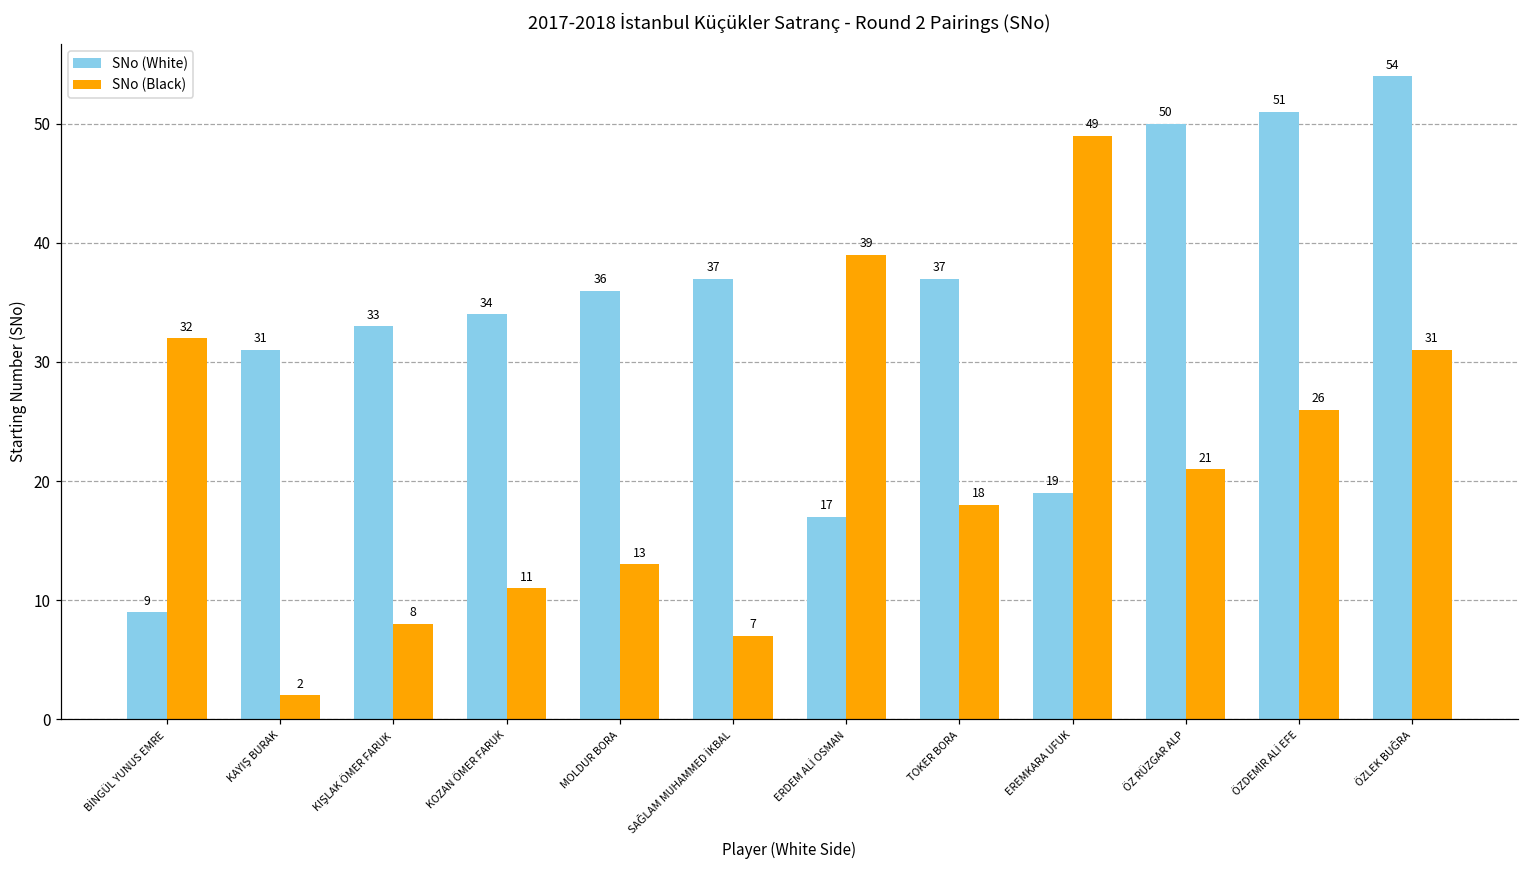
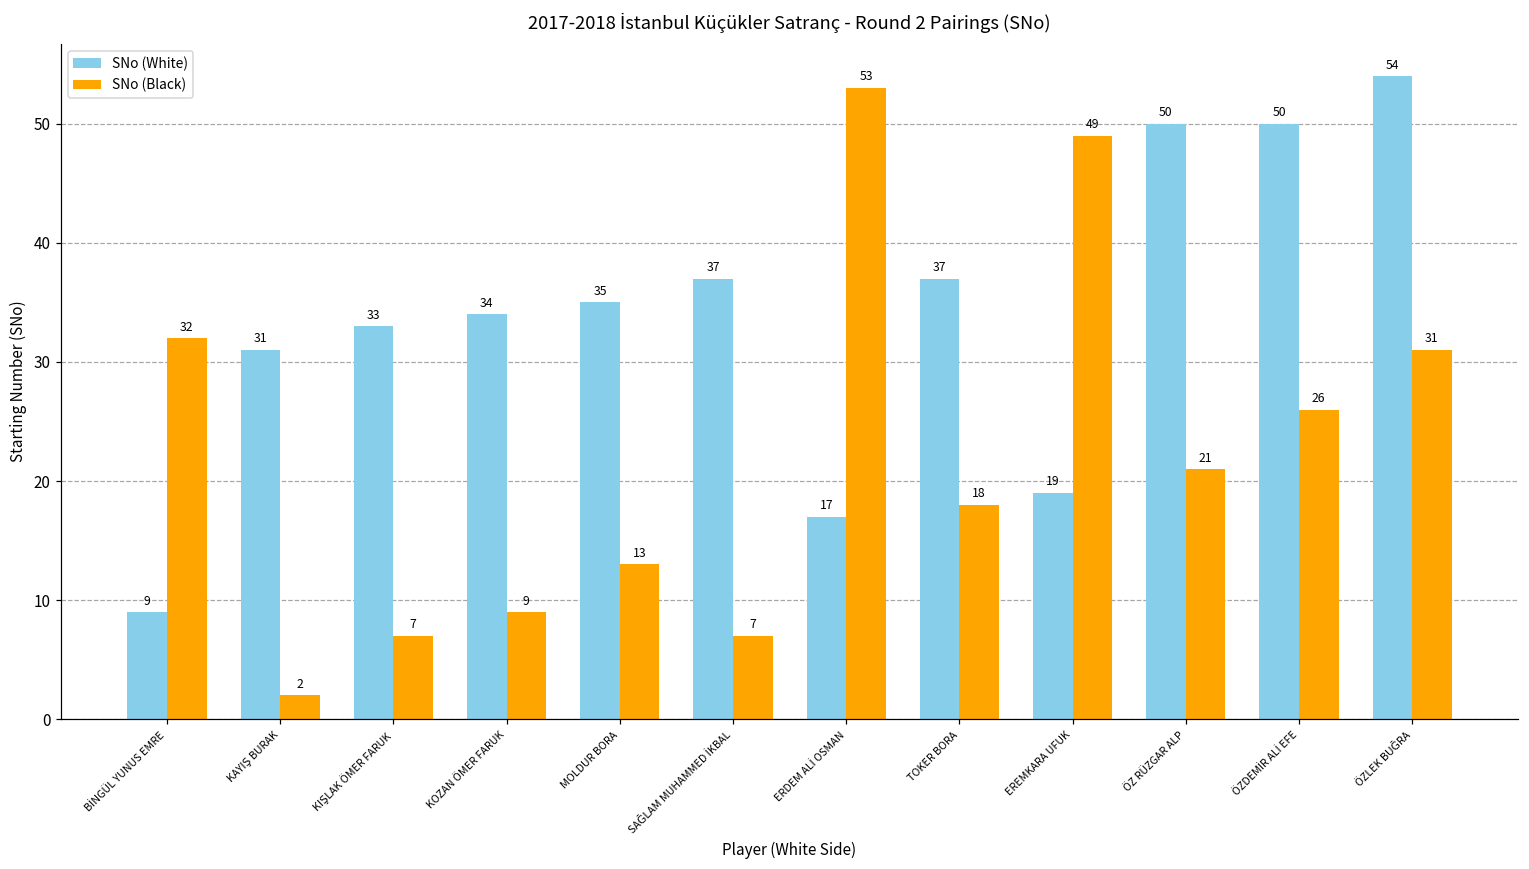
  {
    "SNo (White)": {
      "BİNGÜL YUNUS EMRE": 9,
      "KAYIŞ BURAK": 31,
      "KIŞLAK ÖMER FARUK": 33,
      "KOZAN ÖMER FARUK": 34,
-     "MOLDUR BORA": 36,
+     "MOLDUR BORA": 35,
      "SAĞLAM MUHAMMED İKBAL": 37,
      "ERDEM ALİ OSMAN": 17,
      "TOKER BORA": 37,
      "EREMKARA UFUK": 19,
      "ÖZ RÜZGAR ALP": 50,
-     "ÖZDEMİR ALİ EFE": 51,
+     "ÖZDEMİR ALİ EFE": 50,
      "ÖZLEK BUĞRA": 54
    },
    "SNo (Black)": {
      "BİNGÜL YUNUS EMRE": 32,
      "KAYIŞ BURAK": 2,
-     "KIŞLAK ÖMER FARUK": 8,
-     "KOZAN ÖMER FARUK": 11,
+     "KIŞLAK ÖMER FARUK": 7,
+     "KOZAN ÖMER FARUK": 9,
      "MOLDUR BORA": 13,
      "SAĞLAM MUHAMMED İKBAL": 7,
-     "ERDEM ALİ OSMAN": 39,
+     "ERDEM ALİ OSMAN": 53,
      "TOKER BORA": 18,
      "EREMKARA UFUK": 49,
      "ÖZ RÜZGAR ALP": 21,
      "ÖZDEMİR ALİ EFE": 26,
      "ÖZLEK BUĞRA": 31
    }
  }
